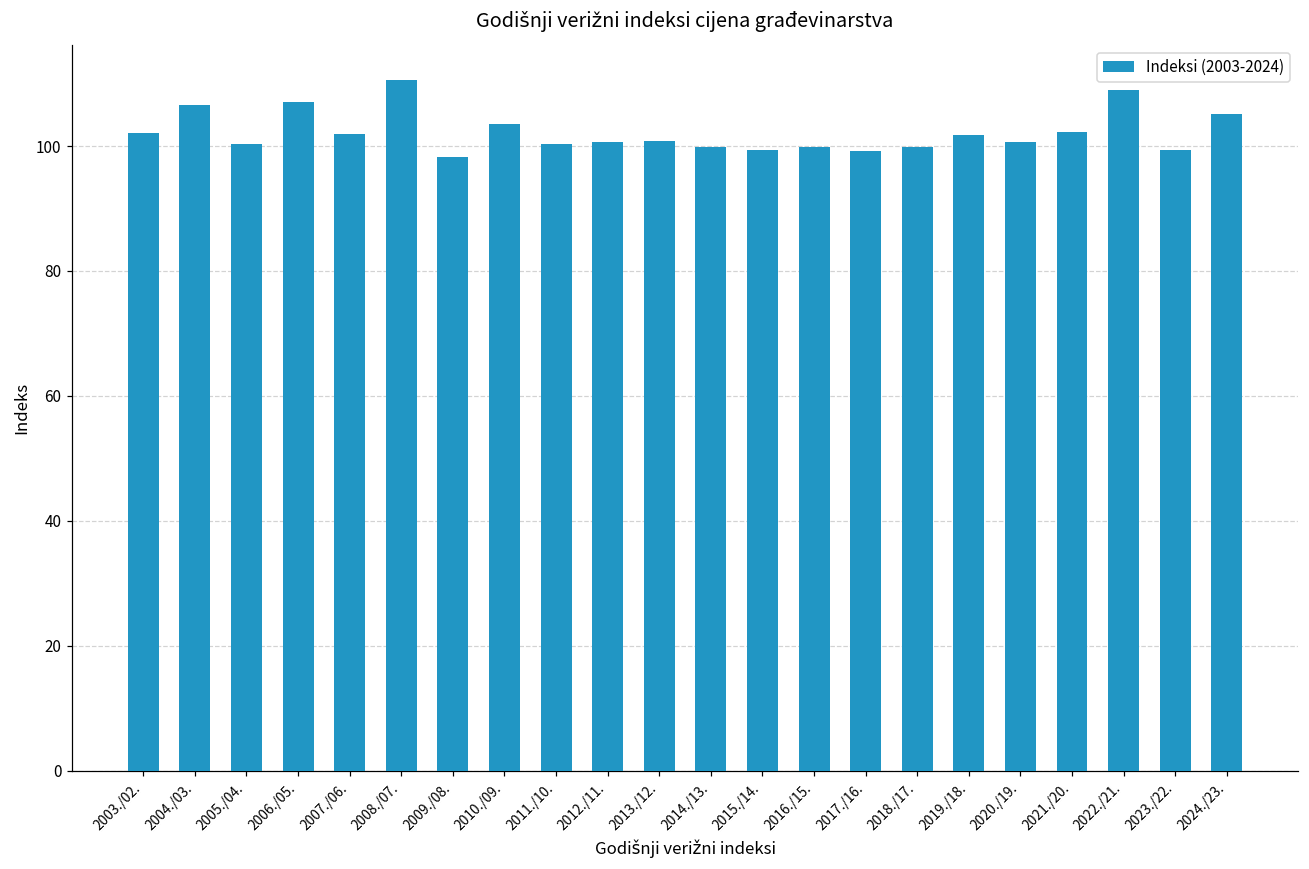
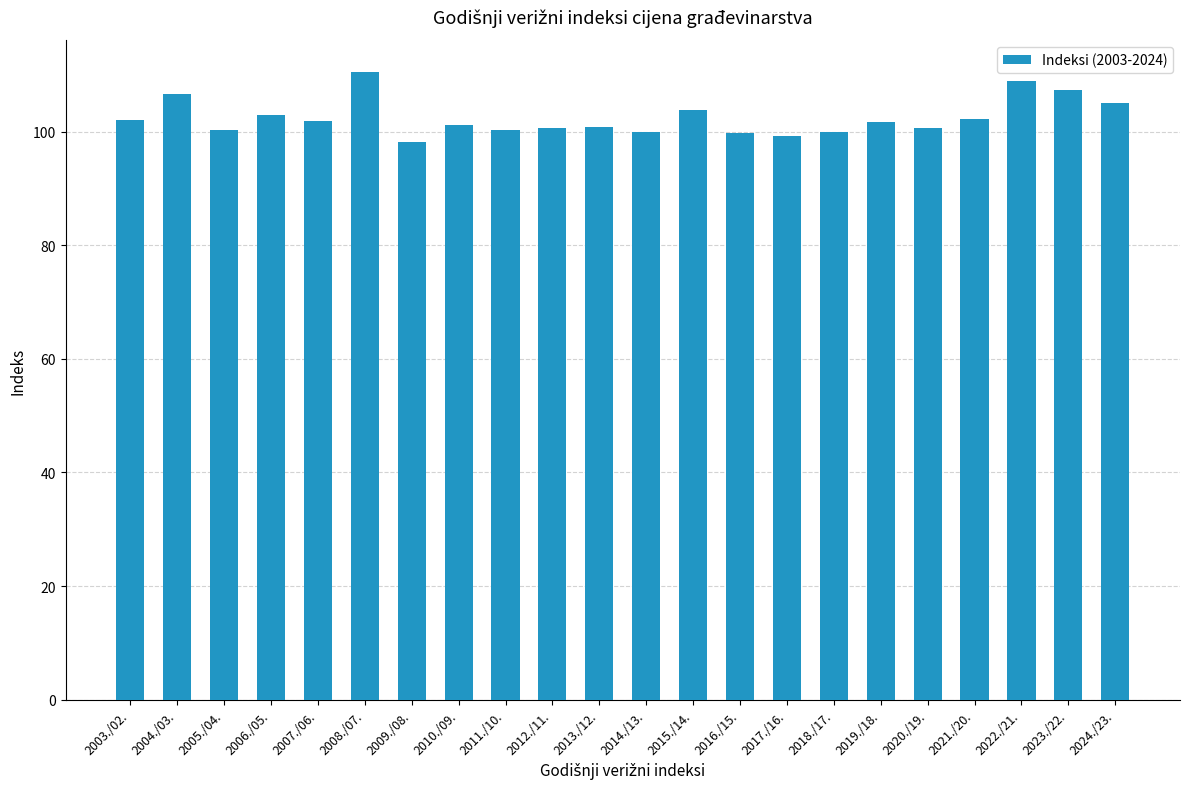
  {
    "2003./02.": 102,
    "2004./03.": 107,
    "2005./04.": 100,
-   "2006./05.": 107,
+   "2006./05.": 103,
    "2007./06.": 102,
    "2008./07.": 111,
    "2009./08.": 98,
-   "2010./09.": 104,
+   "2010./09.": 101,
    "2011./10.": 100,
    "2012./11.": 101,
    "2013./12.": 101,
    "2014./13.": 100,
-   "2015./14.": 99,
+   "2015./14.": 104,
    "2016./15.": 100,
    "2017./16.": 99,
    "2018./17.": 100,
    "2019./18.": 102,
    "2020./19.": 101,
    "2021./20.": 102,
    "2022./21.": 109,
-   "2023./22.": 99,
+   "2023./22.": 107,
    "2024./23.": 105
  }
